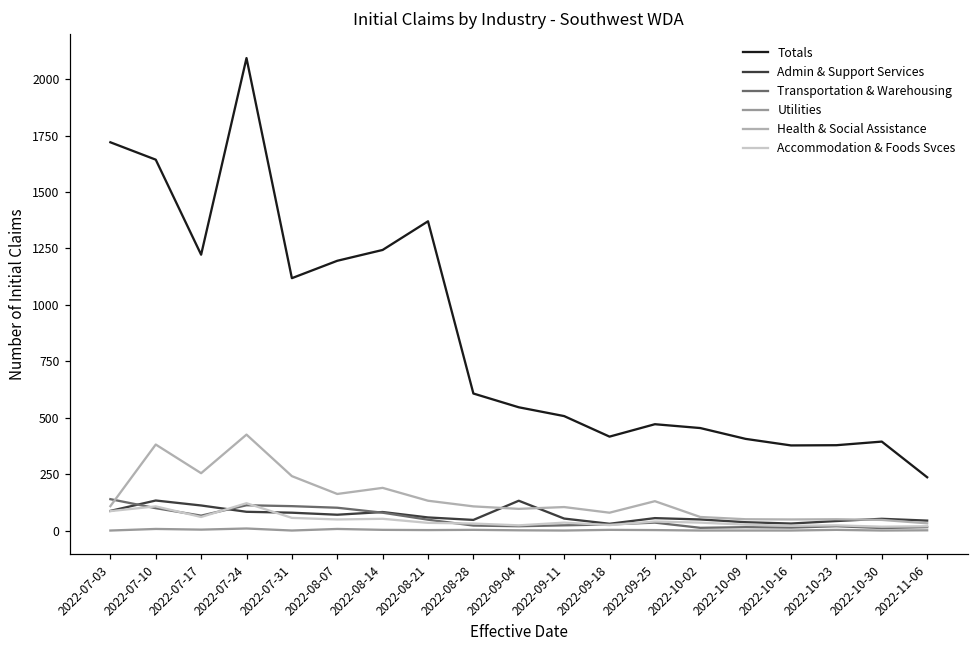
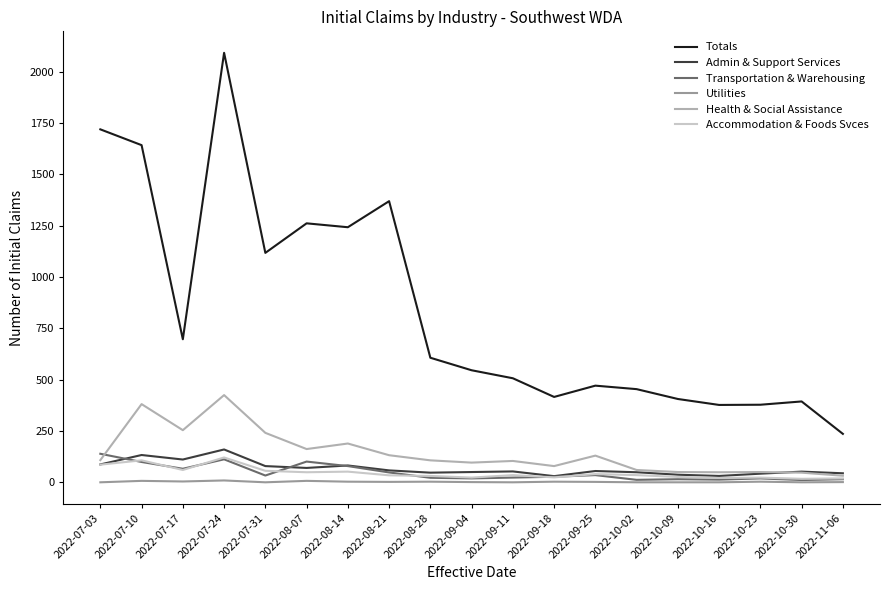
  {
    "Totals": {
      "2022-07-03": 1720,
      "2022-07-10": 1640,
-     "2022-07-17": 1220,
+     "2022-07-17": 700,
      "2022-07-24": 2090,
      "2022-07-31": 1120,
-     "2022-08-07": 1200,
+     "2022-08-07": 1260,
      "2022-08-14": 1240,
      "2022-08-21": 1370,
      "2022-08-28": 610,
      "2022-09-04": 550,
      "2022-09-11": 510,
      "2022-09-18": 420,
      "2022-09-25": 470,
      "2022-10-02": 450,
      "2022-10-09": 410,
      "2022-10-16": 380,
      "2022-10-23": 380,
      "2022-10-30": 390,
      "2022-11-06": 240
    },
    "Admin & Support Services": {
      "2022-07-10": 130,
      "2022-07-17": 110,
-     "2022-07-24": 80,
+     "2022-07-24": 160,
      "2022-07-31": 80,
      "2022-08-07": 70,
      "2022-08-28": 50,
-     "2022-09-04": 130,
+     "2022-09-04": 50,
      "2022-09-11": 50,
      "2022-09-25": 60
    },
    "Transportation & Warehousing": {
      "2022-07-03": 140,
-     "2022-07-31": 110,
+     "2022-07-31": 30,
      "2022-08-07": 100
    }
  }
